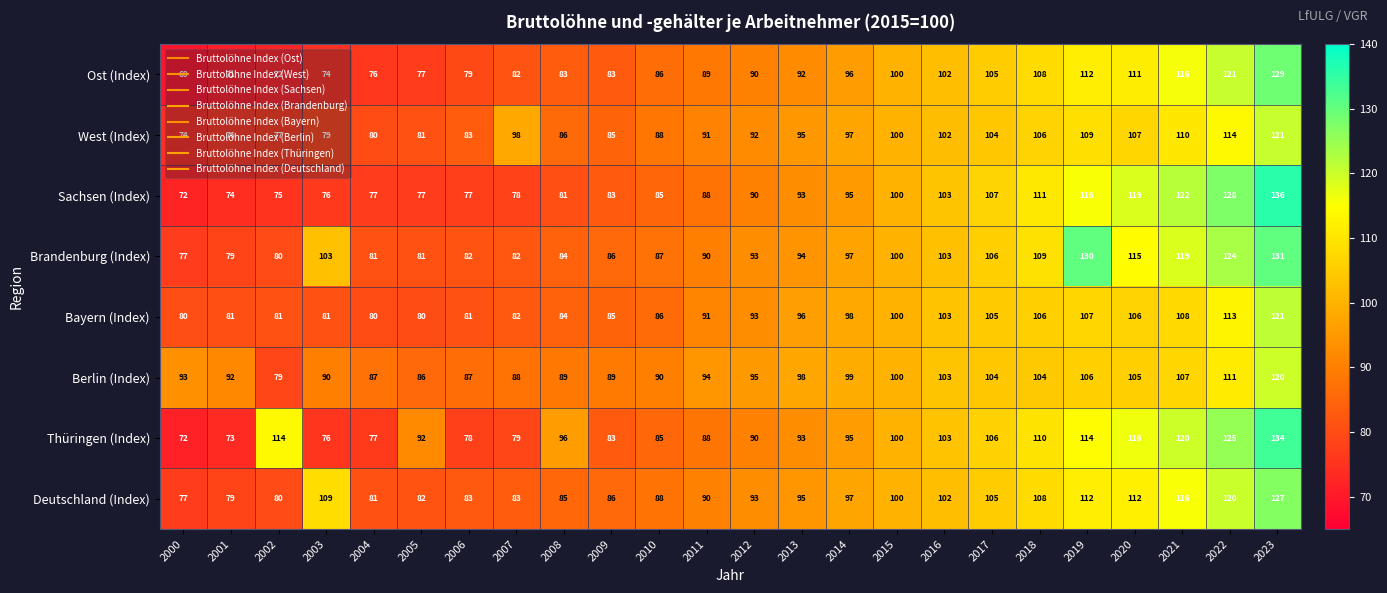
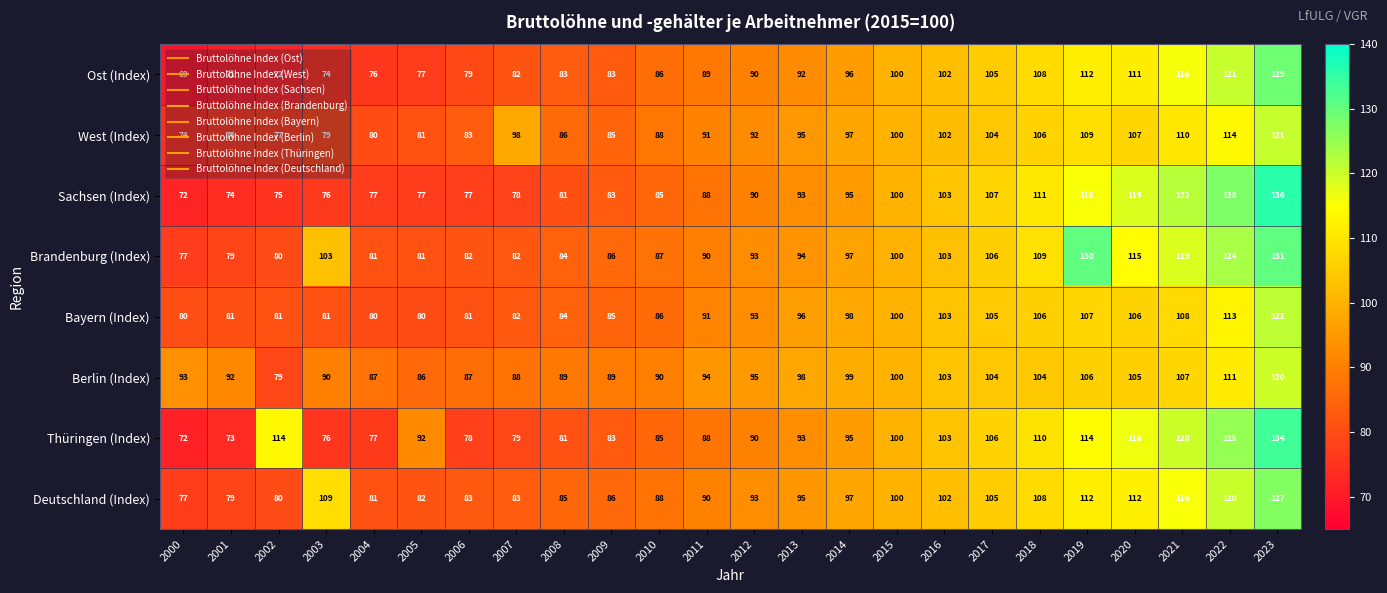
  {
    "Ost (Index)": {
      "2004": 76,
      "2005": 77,
      "2006": 79,
      "2007": 82,
      "2008": 83,
      "2009": 83,
      "2010": 86,
      "2011": 89,
      "2012": 90,
      "2013": 92,
      "2014": 96,
      "2015": 100,
      "2016": 102,
      "2017": 105,
      "2018": 108,
      "2019": 112,
      "2020": 111,
      "2021": 116,
      "2022": 121,
      "2023": 129
    },
    "West (Index)": {
      "2004": 80,
      "2005": 81,
      "2006": 83,
      "2007": 98,
      "2008": 86,
      "2009": 85,
      "2010": 88,
      "2011": 91,
      "2012": 92,
      "2013": 95,
      "2014": 97,
      "2015": 100,
      "2016": 102,
      "2017": 104,
      "2018": 106,
      "2019": 109,
      "2020": 107,
      "2021": 110,
      "2022": 114,
      "2023": 121
    },
    "Sachsen (Index)": {
      "2000": 72,
      "2001": 74,
      "2002": 75,
      "2003": 76,
      "2004": 77,
      "2005": 77,
      "2006": 77,
      "2007": 78,
      "2008": 81,
      "2009": 83,
      "2010": 85,
      "2011": 88,
      "2012": 90,
      "2013": 93,
      "2014": 95,
      "2015": 100,
      "2016": 103,
      "2017": 107,
      "2018": 111,
      "2019": 116,
      "2020": 119,
      "2021": 122,
      "2022": 128,
      "2023": 136
    },
    "Brandenburg (Index)": {
      "2000": 77,
      "2001": 79,
      "2002": 80,
      "2003": 103,
      "2004": 81,
      "2005": 81,
      "2006": 82,
      "2007": 82,
      "2008": 84,
      "2009": 86,
      "2010": 87,
      "2011": 90,
      "2012": 93,
      "2013": 94,
      "2014": 97,
      "2015": 100,
      "2016": 103,
      "2017": 106,
      "2018": 109,
      "2019": 130,
      "2020": 115,
      "2021": 119,
      "2022": 124,
      "2023": 131
    },
    "Bayern (Index)": {
      "2000": 80,
      "2001": 81,
      "2002": 81,
      "2003": 81,
      "2004": 80,
      "2005": 80,
      "2006": 81,
      "2007": 82,
      "2008": 84,
      "2009": 85,
      "2010": 86,
      "2011": 91,
      "2012": 93,
      "2013": 96,
      "2014": 98,
      "2015": 100,
      "2016": 103,
      "2017": 105,
      "2018": 106,
      "2019": 107,
      "2020": 106,
      "2021": 108,
      "2022": 113,
      "2023": 121
    },
    "Berlin (Index)": {
      "2000": 93,
      "2001": 92,
      "2002": 79,
      "2003": 90,
      "2004": 87,
      "2005": 86,
      "2006": 87,
      "2007": 88,
      "2008": 89,
      "2009": 89,
      "2010": 90,
      "2011": 94,
      "2012": 95,
      "2013": 98,
      "2014": 99,
      "2015": 100,
      "2016": 103,
      "2017": 104,
      "2018": 104,
      "2019": 106,
      "2020": 105,
      "2021": 107,
      "2022": 111,
      "2023": 120
    },
    "Thüringen (Index)": {
      "2000": 72,
      "2001": 73,
      "2002": 114,
      "2003": 76,
      "2004": 77,
      "2005": 92,
      "2006": 78,
      "2007": 79,
-     "2008": 96,
+     "2008": 81,
      "2009": 83,
      "2010": 85,
      "2011": 88,
      "2012": 90,
      "2013": 93,
      "2014": 95,
      "2015": 100,
      "2016": 103,
      "2017": 106,
      "2018": 110,
      "2019": 114,
      "2020": 116,
      "2021": 120,
      "2022": 125,
      "2023": 134
    },
    "Deutschland (Index)": {
      "2000": 77,
      "2001": 79,
      "2002": 80,
      "2003": 109,
      "2004": 81,
      "2005": 82,
      "2006": 83,
      "2007": 83,
      "2008": 85,
      "2009": 86,
      "2010": 88,
      "2011": 90,
      "2012": 93,
      "2013": 95,
      "2014": 97,
      "2015": 100,
      "2016": 102,
      "2017": 105,
      "2018": 108,
      "2019": 112,
      "2020": 112,
      "2021": 116,
      "2022": 120,
      "2023": 127
    }
  }
